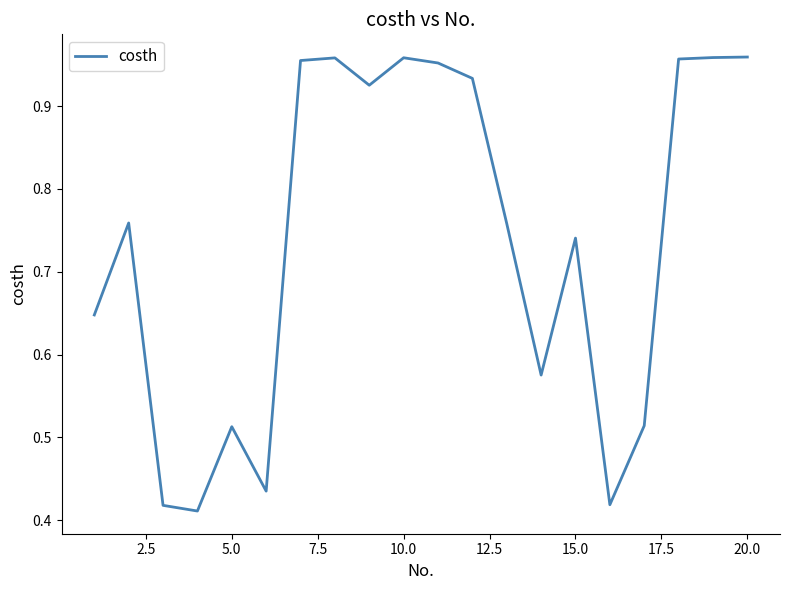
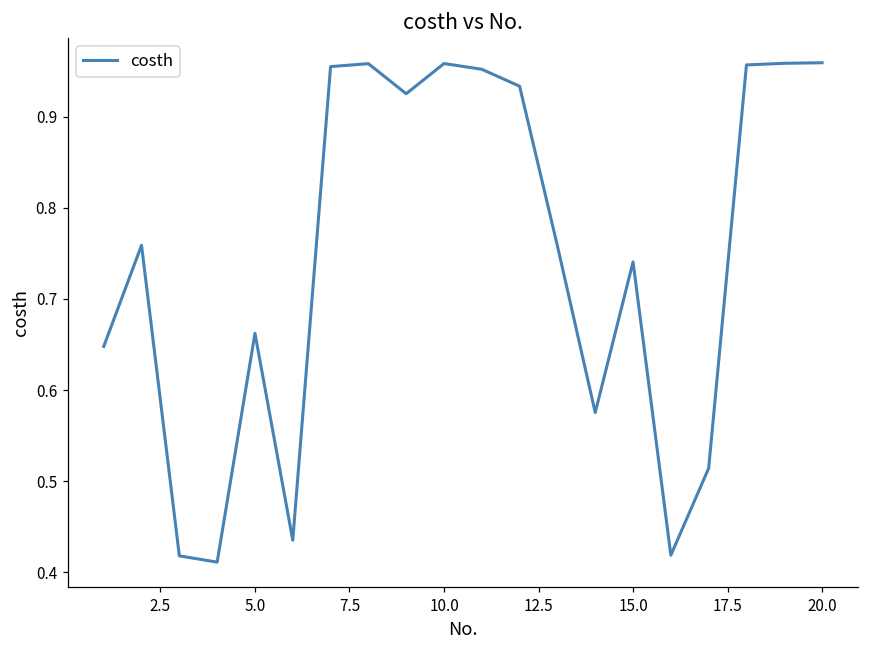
  {
-   "5.0": 0.51,
+   "5.0": 0.66,
    "10.0": 0.96,
    "15.0": 0.74,
    "20.0": 0.96
  }
